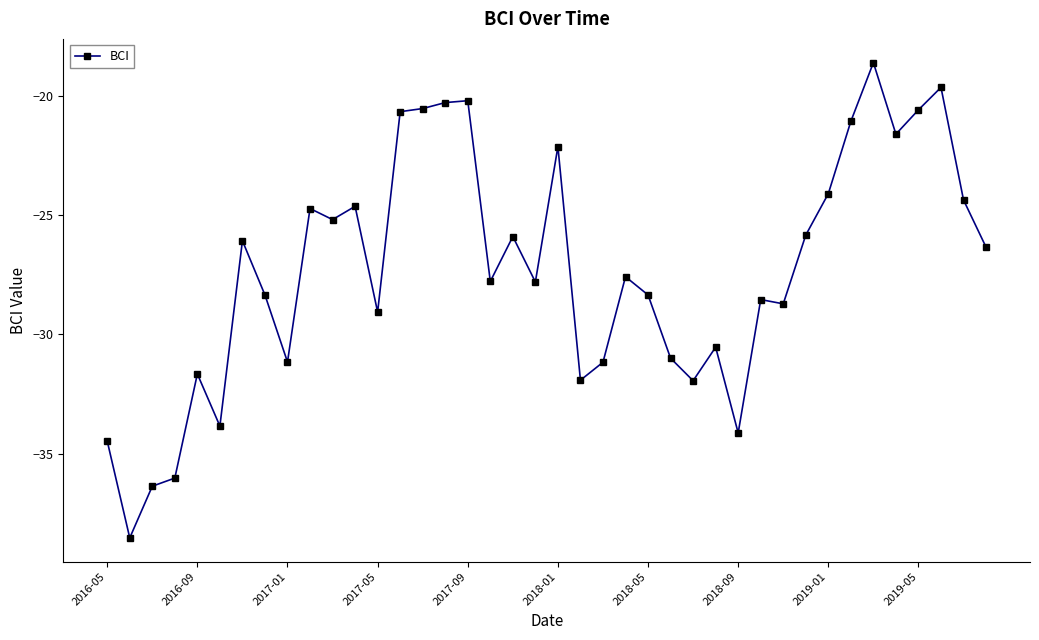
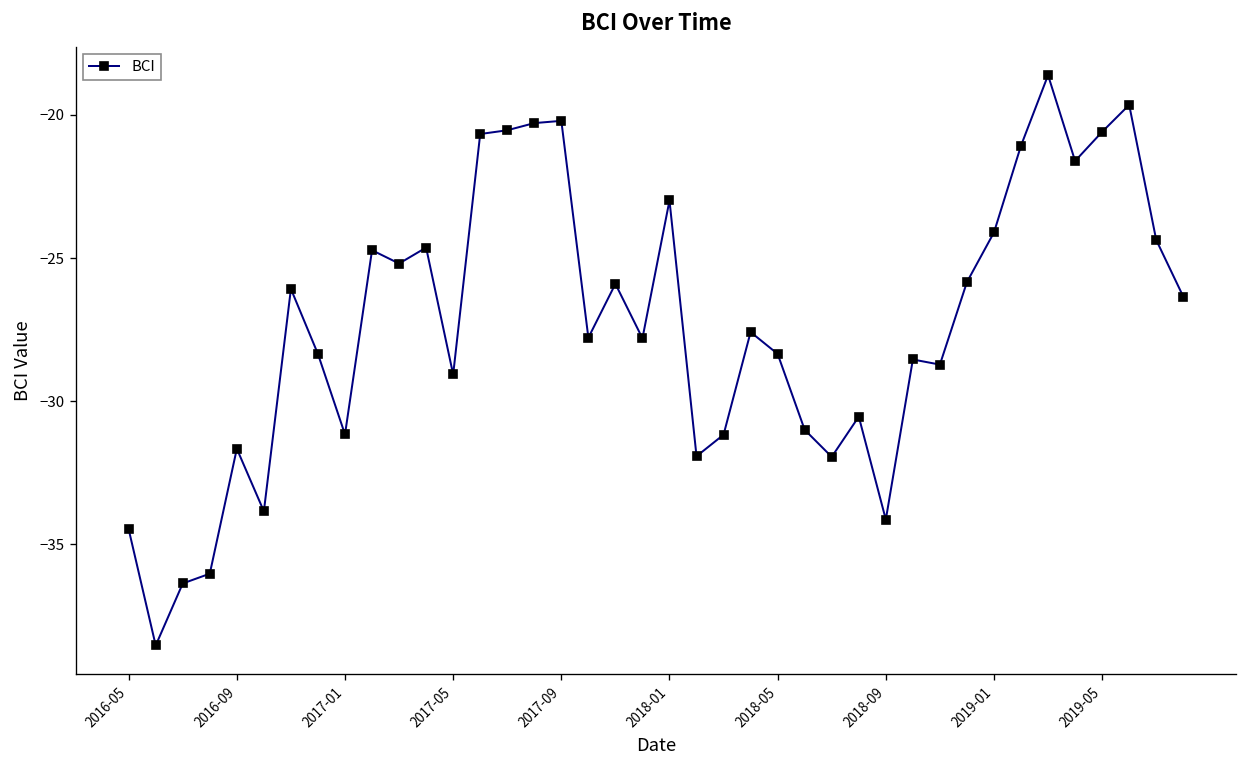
  {
    "2016-05": -34.5,
    "2016-09": -31.7,
    "2017-01": -31.2,
    "2017-05": -29.1,
    "2017-09": -20.2,
-   "2018-01": -22.1,
+   "2018-01": -23.0,
    "2018-05": -28.3,
    "2018-09": -34.1,
    "2019-01": -24.1,
    "2019-05": -20.6
  }
